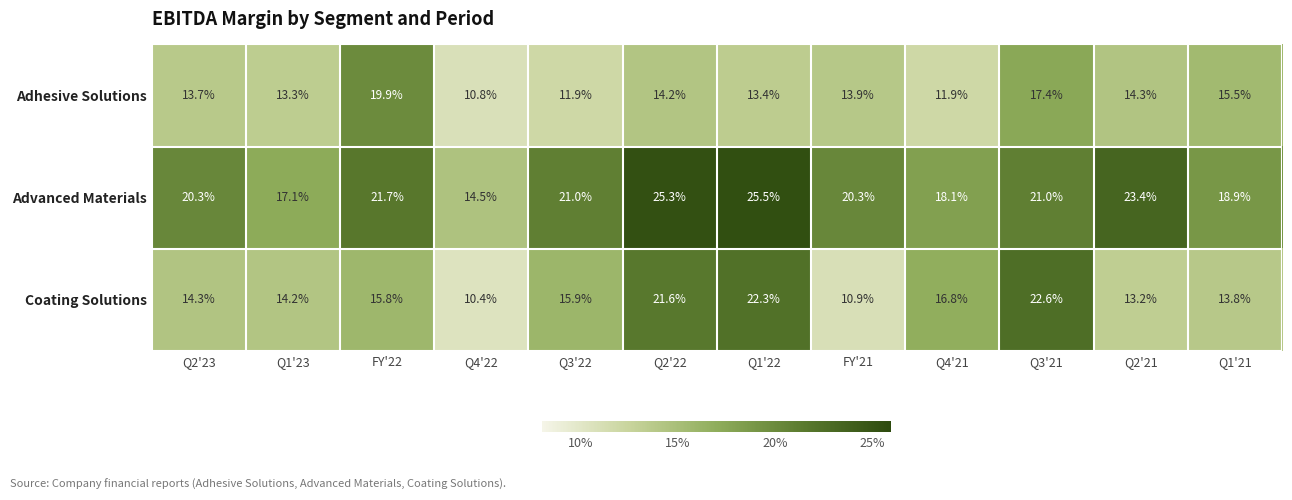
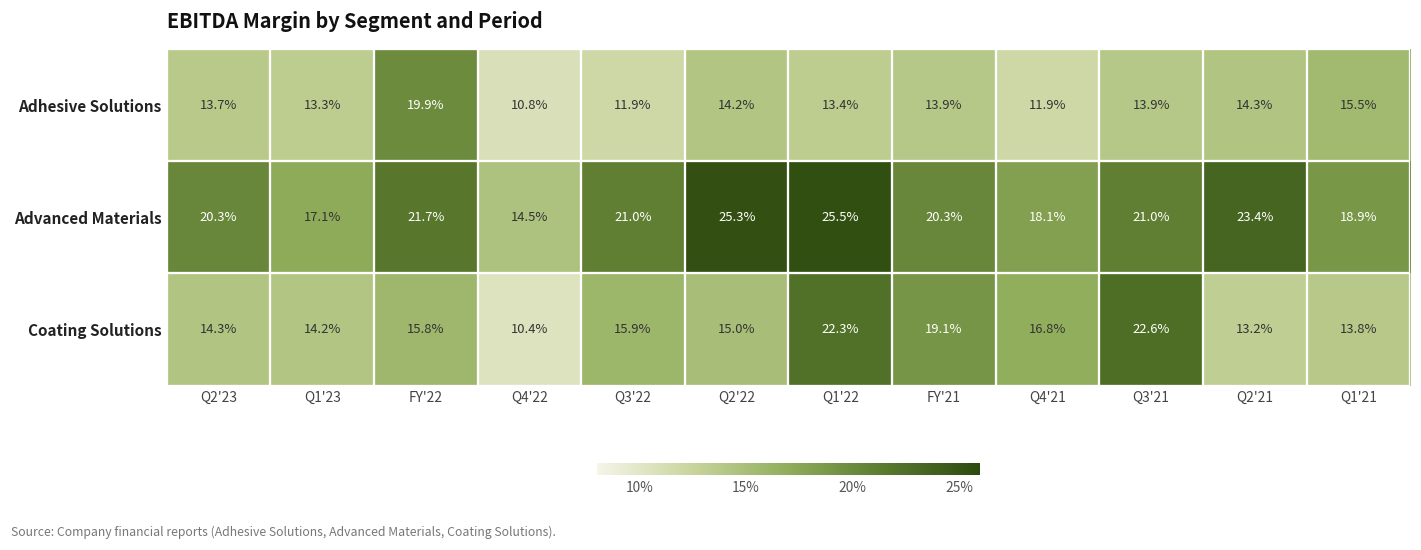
  {
    "Adhesive Solutions": {
      "Q2'23": "13.7%",
      "Q1'23": "13.3%",
      "FY'22": "19.9%",
      "Q4'22": "10.8%",
      "Q3'22": "11.9%",
      "Q2'22": "14.2%",
      "Q1'22": "13.4%",
      "FY'21": "13.9%",
      "Q4'21": "11.9%",
-     "Q3'21": "17.4%",
+     "Q3'21": "13.9%",
      "Q2'21": "14.3%",
      "Q1'21": "15.5%"
    },
    "Advanced Materials": {
      "Q2'23": "20.3%",
      "Q1'23": "17.1%",
      "FY'22": "21.7%",
      "Q4'22": "14.5%",
      "Q3'22": "21.0%",
      "Q2'22": "25.3%",
      "Q1'22": "25.5%",
      "FY'21": "20.3%",
      "Q4'21": "18.1%",
      "Q3'21": "21.0%",
      "Q2'21": "23.4%",
      "Q1'21": "18.9%"
    },
    "Coating Solutions": {
      "Q2'23": "14.3%",
      "Q1'23": "14.2%",
      "FY'22": "15.8%",
      "Q4'22": "10.4%",
      "Q3'22": "15.9%",
-     "Q2'22": "21.6%",
+     "Q2'22": "15.0%",
      "Q1'22": "22.3%",
-     "FY'21": "10.9%",
+     "FY'21": "19.1%",
      "Q4'21": "16.8%",
      "Q3'21": "22.6%",
      "Q2'21": "13.2%",
      "Q1'21": "13.8%"
    }
  }
